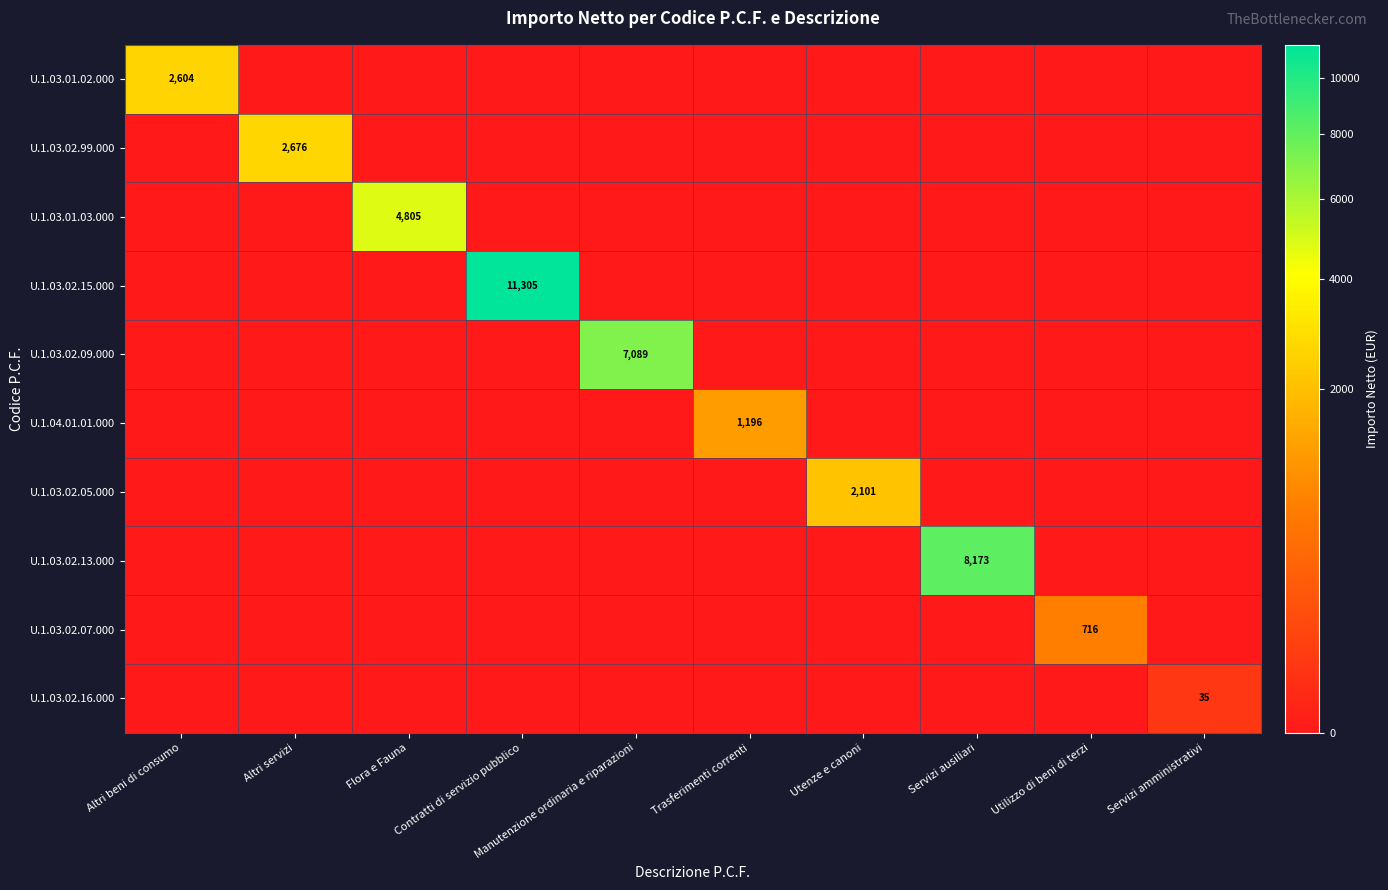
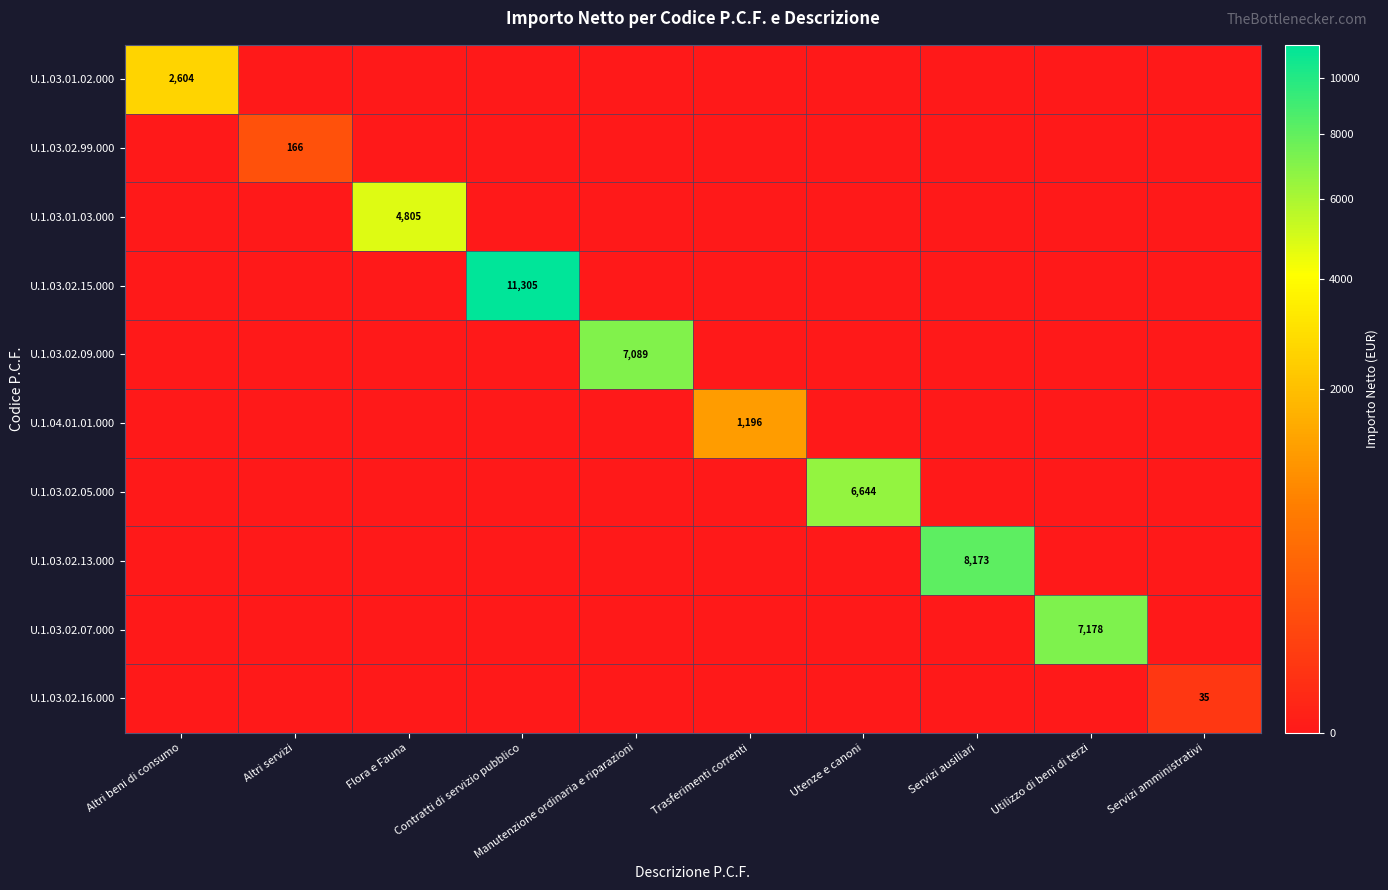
  {
    "U.1.03.01.02.000": {
      "Altri beni di consumo": "2,604"
    },
    "U.1.03.02.99.000": {
-     "Altri servizi": "2,676"
+     "Altri servizi": "166"
    },
    "U.1.03.01.03.000": {
      "Flora e Fauna": "4,805"
    },
    "U.1.03.02.15.000": {
      "Contratti di servizio pubblico": "11,305"
    },
    "U.1.03.02.09.000": {
      "Manutenzione ordinaria e riparazioni": "7,089"
    },
    "U.1.04.01.01.000": {
      "Trasferimenti correnti": "1,196"
    },
    "U.1.03.02.05.000": {
-     "Utenze e canoni": "2,101"
+     "Utenze e canoni": "6,644"
    },
    "U.1.03.02.13.000": {
      "Servizi ausiliari": "8,173"
    },
    "U.1.03.02.07.000": {
-     "Utilizzo di beni di terzi": "716"
+     "Utilizzo di beni di terzi": "7,178"
    },
    "U.1.03.02.16.000": {
      "Servizi amministrativi": "35"
    }
  }
